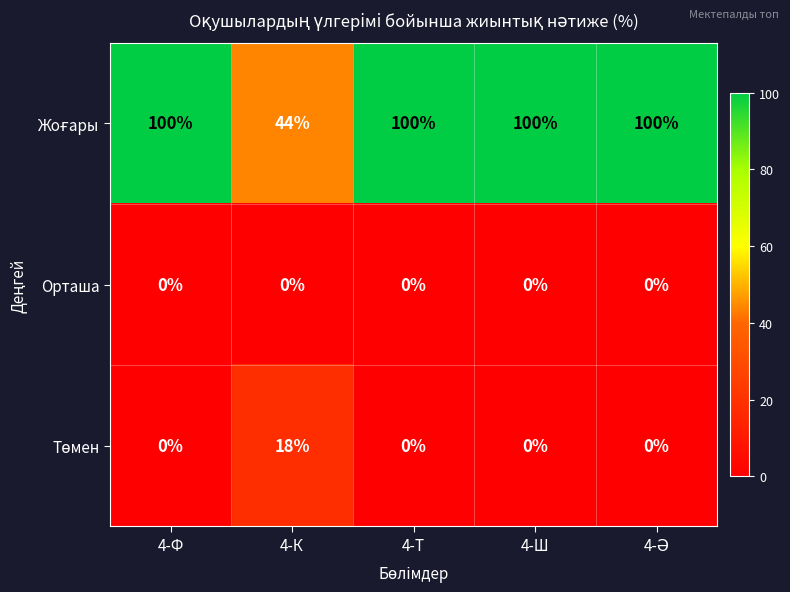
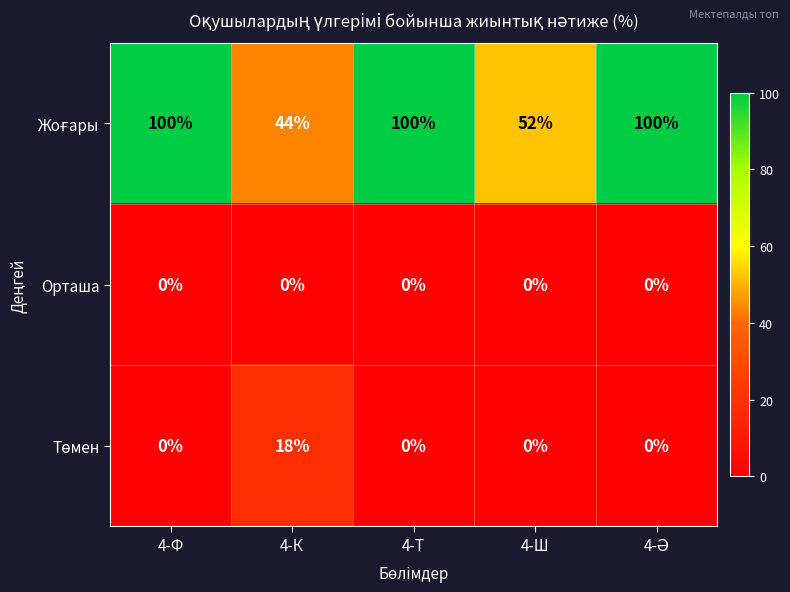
  {
    "Жоғары": {
      "4-Ф": "100%",
      "4-К": "44%",
      "4-Т": "100%",
-     "4-Ш": "100%",
+     "4-Ш": "52%",
      "4-Ә": "100%"
    },
    "Орташа": {
      "4-Ф": "0%",
      "4-К": "0%",
      "4-Т": "0%",
      "4-Ш": "0%",
      "4-Ә": "0%"
    },
    "Төмен": {
      "4-Ф": "0%",
      "4-К": "18%",
      "4-Т": "0%",
      "4-Ш": "0%",
      "4-Ә": "0%"
    }
  }
